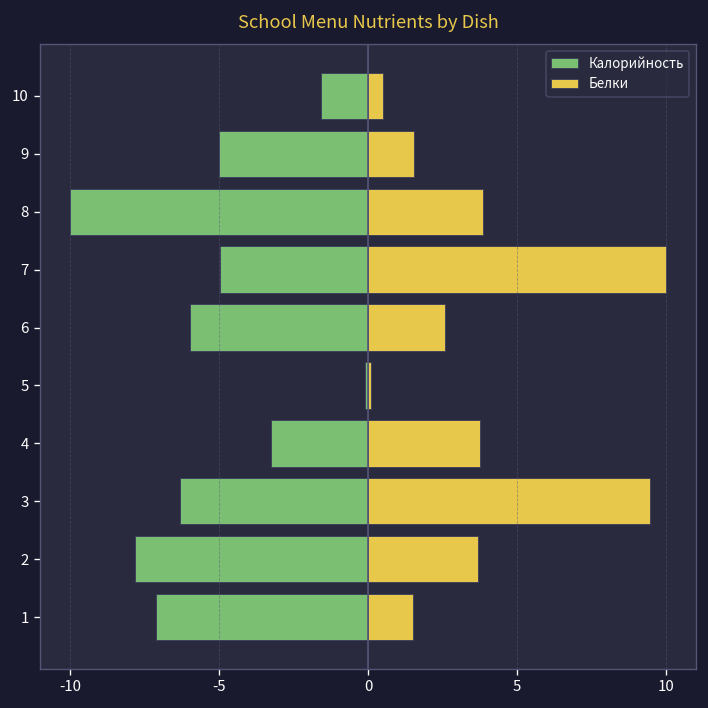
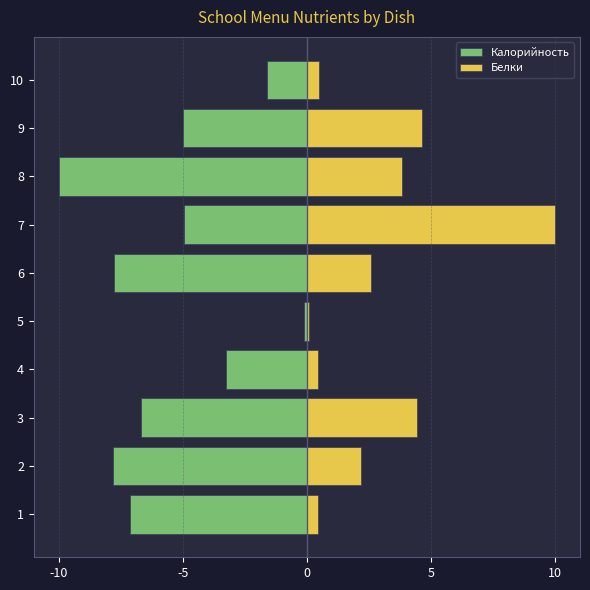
  {
    "Калорийность": {
      "10": -1.6,
      "9": -5.0,
      "8": -10.0,
      "7": -5.0,
-     "6": -6.0,
+     "6": -7.8,
      "4": -3.2,
-     "3": -6.3,
+     "3": -6.7,
      "2": -7.8,
      "1": -7.1
    },
    "Белки": {
      "10": 0.5,
-     "9": 1.5,
+     "9": 4.6,
      "8": 3.8,
      "7": 10.0,
      "6": 2.6,
-     "4": 3.8,
-     "3": 9.5,
-     "2": 3.7,
-     "1": 1.5
+     "4": 0.4,
+     "3": 4.4,
+     "2": 2.2,
+     "1": 0.4
    }
  }
